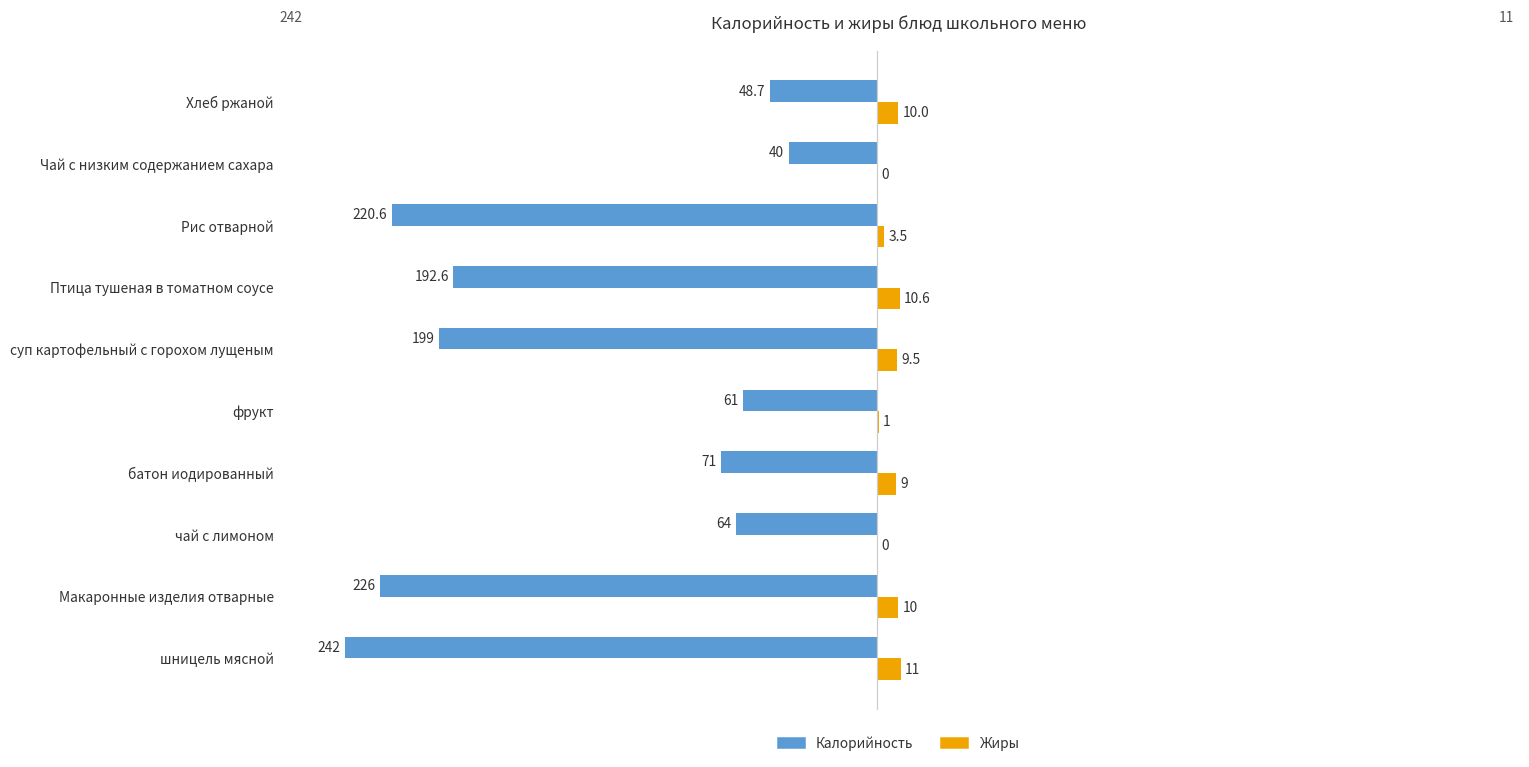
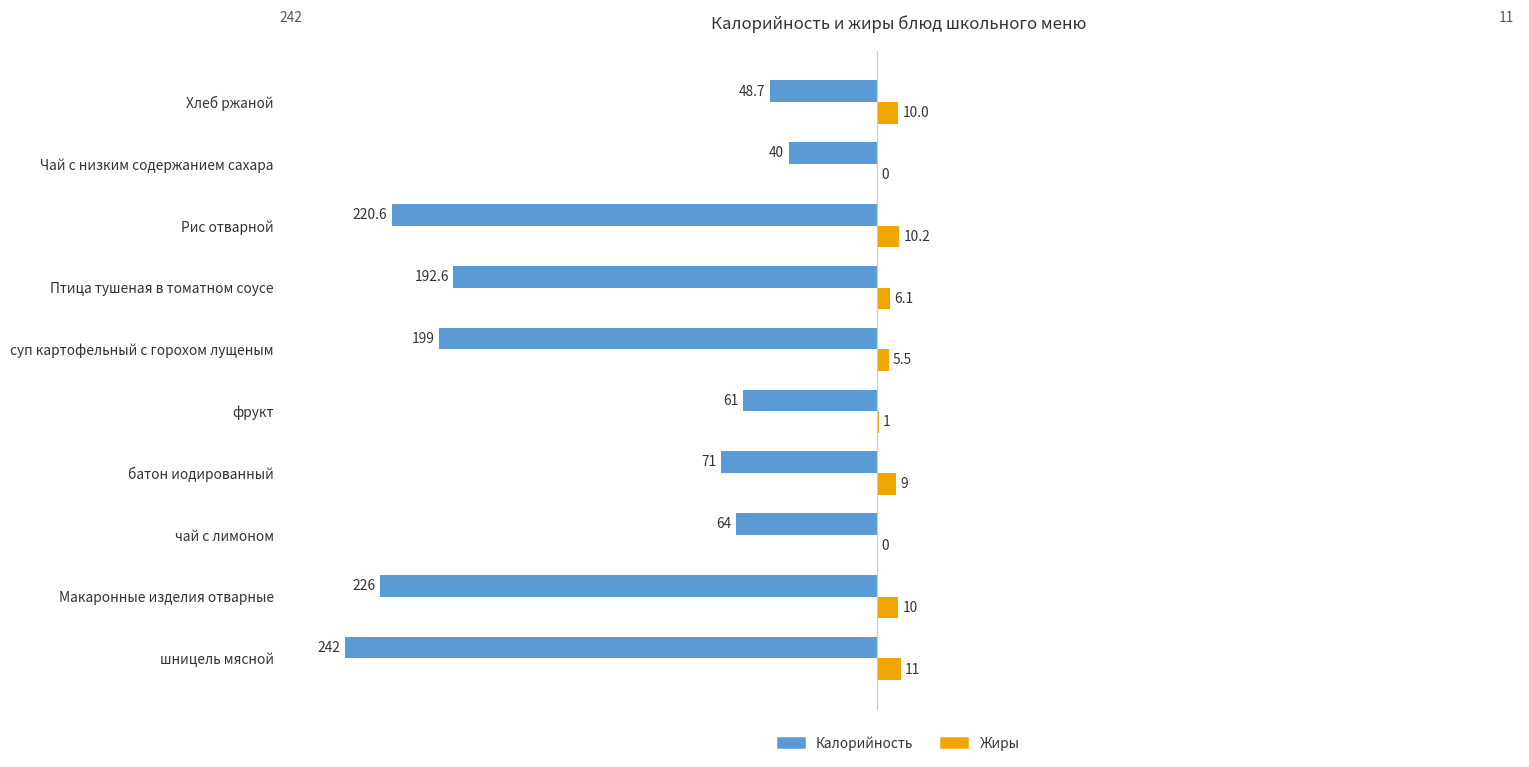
  {
    "Жиры": {
      "Хлеб ржаной": 10.0,
      "Чай с низким содержанием сахара": 0,
-     "Рис отварной": 3.5,
-     "Птица тушеная в томатном соусе": 10.6,
-     "суп картофельный с горохом лущеным": 9.5,
+     "Рис отварной": 10.2,
+     "Птица тушеная в томатном соусе": 6.1,
+     "суп картофельный с горохом лущеным": 5.5,
      "фрукт": 1,
      "батон иодированный": 9,
      "чай с лимоном": 0,
      "Макаронные изделия отварные": 10,
      "шницель мясной": 11
    }
  }
